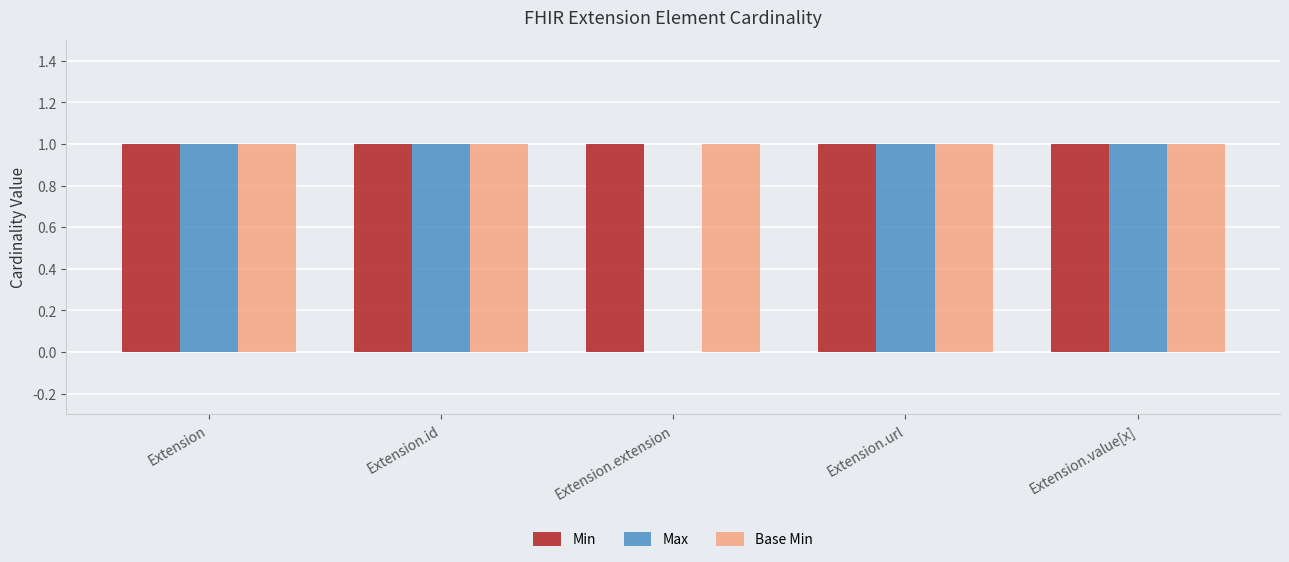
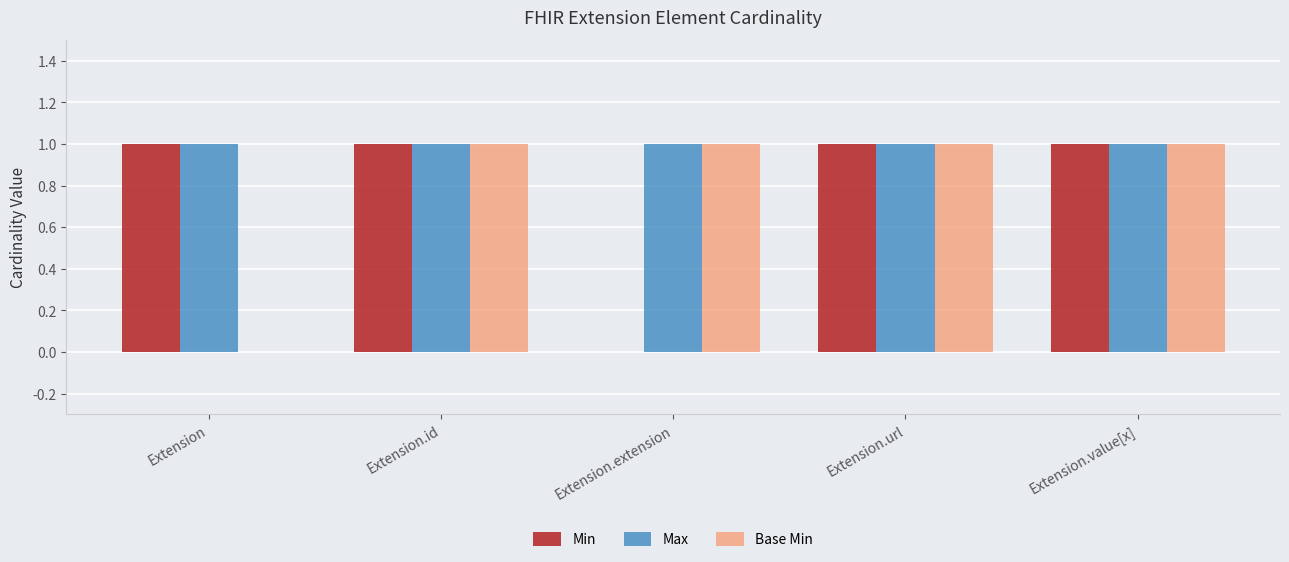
  {
    "Min": {
      "Extension": 1,
      "Extension.id": 1,
-     "Extension.extension": 1,
+     "Extension.extension": 0,
      "Extension.url": 1,
      "Extension.value[x]": 1
    },
    "Max": {
      "Extension": 1,
      "Extension.id": 1,
-     "Extension.extension": 0,
+     "Extension.extension": 1,
      "Extension.url": 1,
      "Extension.value[x]": 1
    },
    "Base Min": {
-     "Extension": 1,
+     "Extension": 0,
      "Extension.id": 1,
      "Extension.extension": 1,
      "Extension.url": 1,
      "Extension.value[x]": 1
    }
  }
